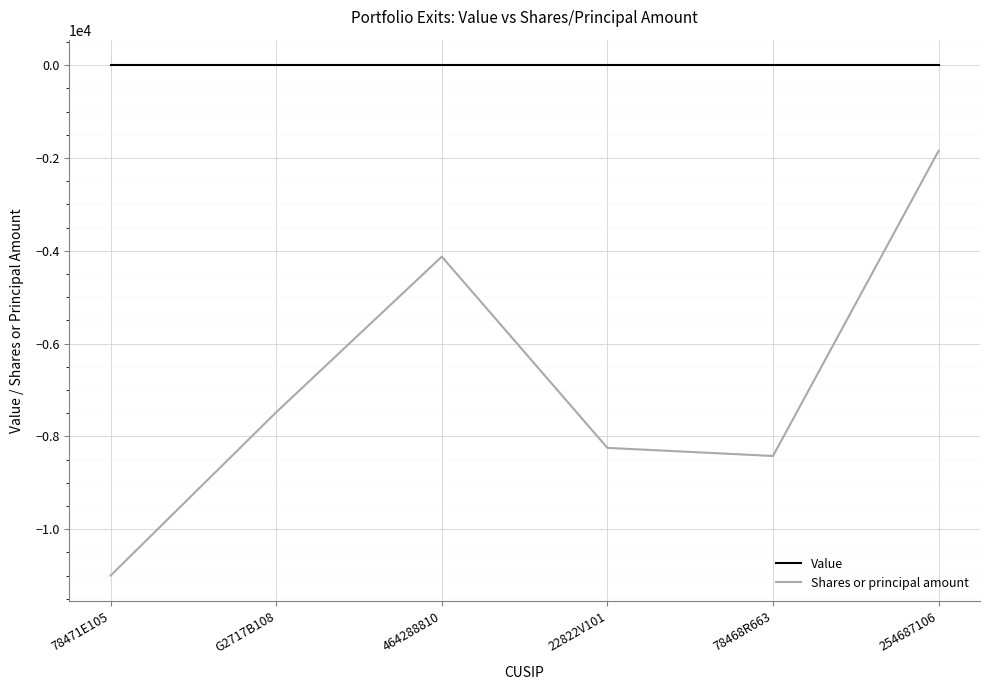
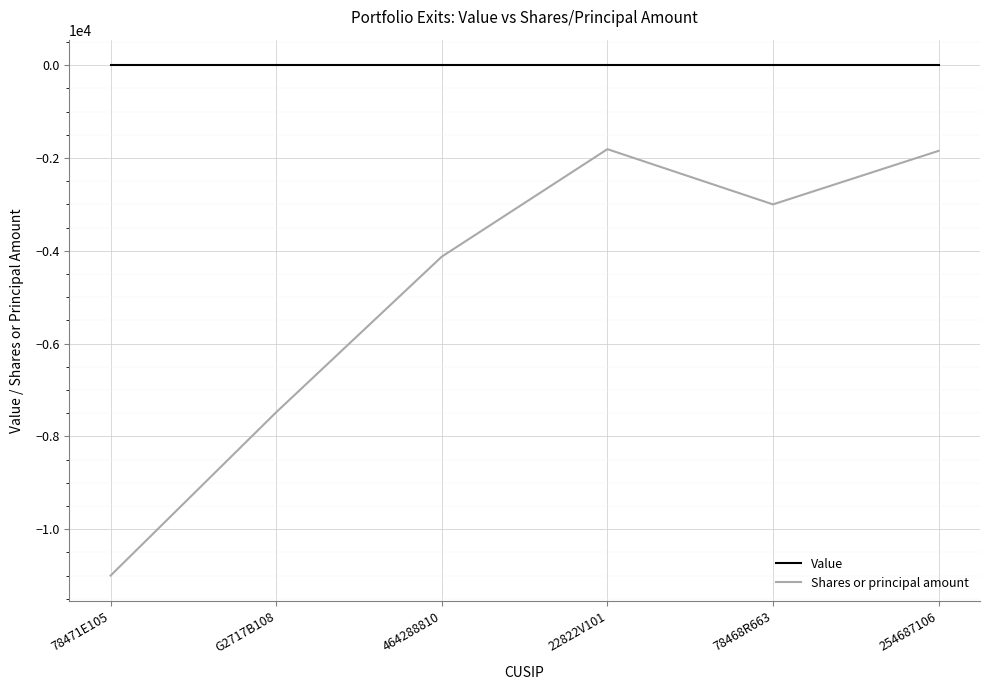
  {
    "Value": {
      "78471E105": 0,
      "G2717B108": 0,
      "464288810": 0,
      "22822V101": 0,
      "78468R663": 0,
      "254687106": 0
    },
    "Shares or principal amount": {
      "78471E105": -11000,
      "G2717B108": -7500,
      "464288810": -4100,
-     "22822V101": -8200,
-     "78468R663": -8400,
+     "22822V101": -1800,
+     "78468R663": -3000,
      "254687106": -1800
    }
  }
